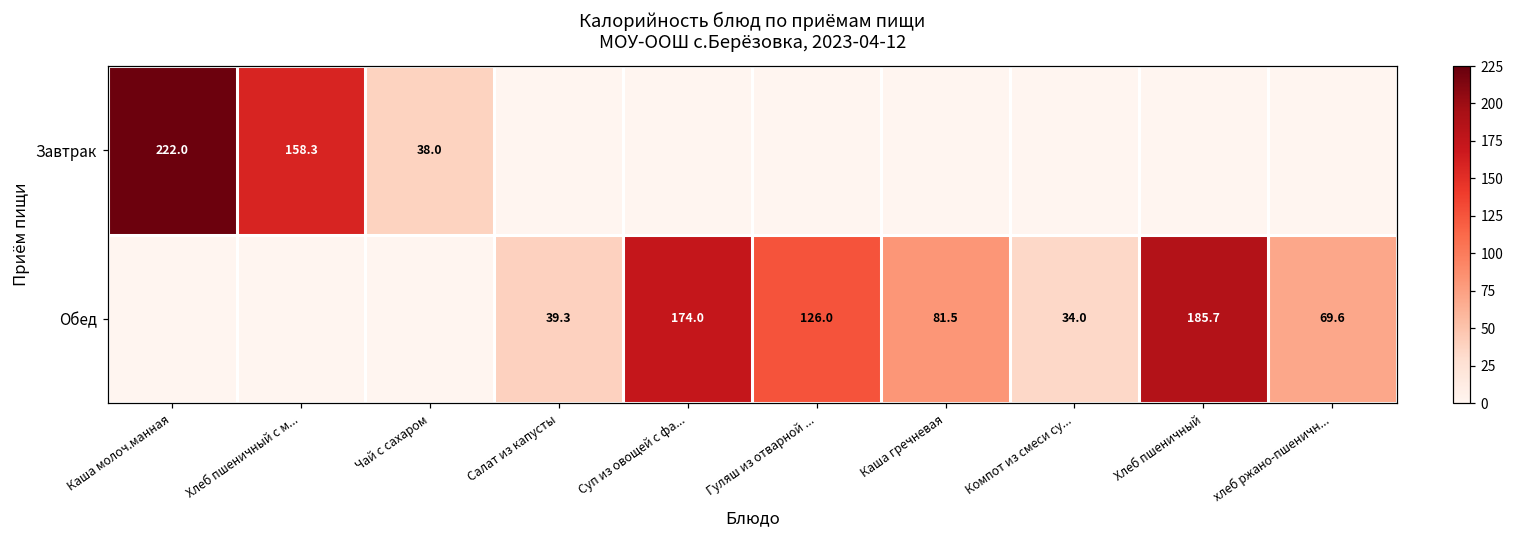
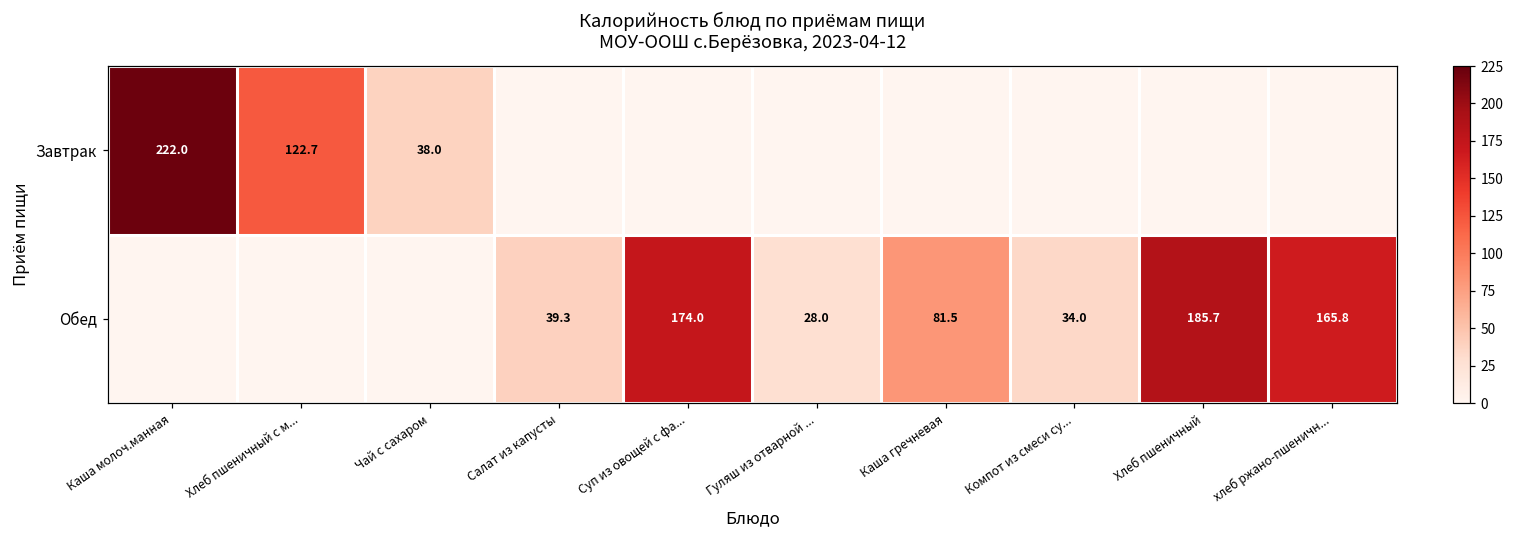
  {
    "Завтрак": {
      "Каша молоч.манная": 222.0,
-     "Хлеб пшеничный с м...": 158.3,
+     "Хлеб пшеничный с м...": 122.7,
      "Чай с сахаром": 38.0
    },
    "Обед": {
      "Салат из капусты": 39.3,
      "Суп из овощей с фа...": 174.0,
-     "Гуляш из отварной ...": 126.0,
+     "Гуляш из отварной ...": 28.0,
      "Каша гречневая": 81.5,
      "Компот из смеси су...": 34.0,
      "Хлеб пшеничный": 185.7,
-     "хлеб ржано-пшеничн...": 69.6
+     "хлеб ржано-пшеничн...": 165.8
    }
  }
